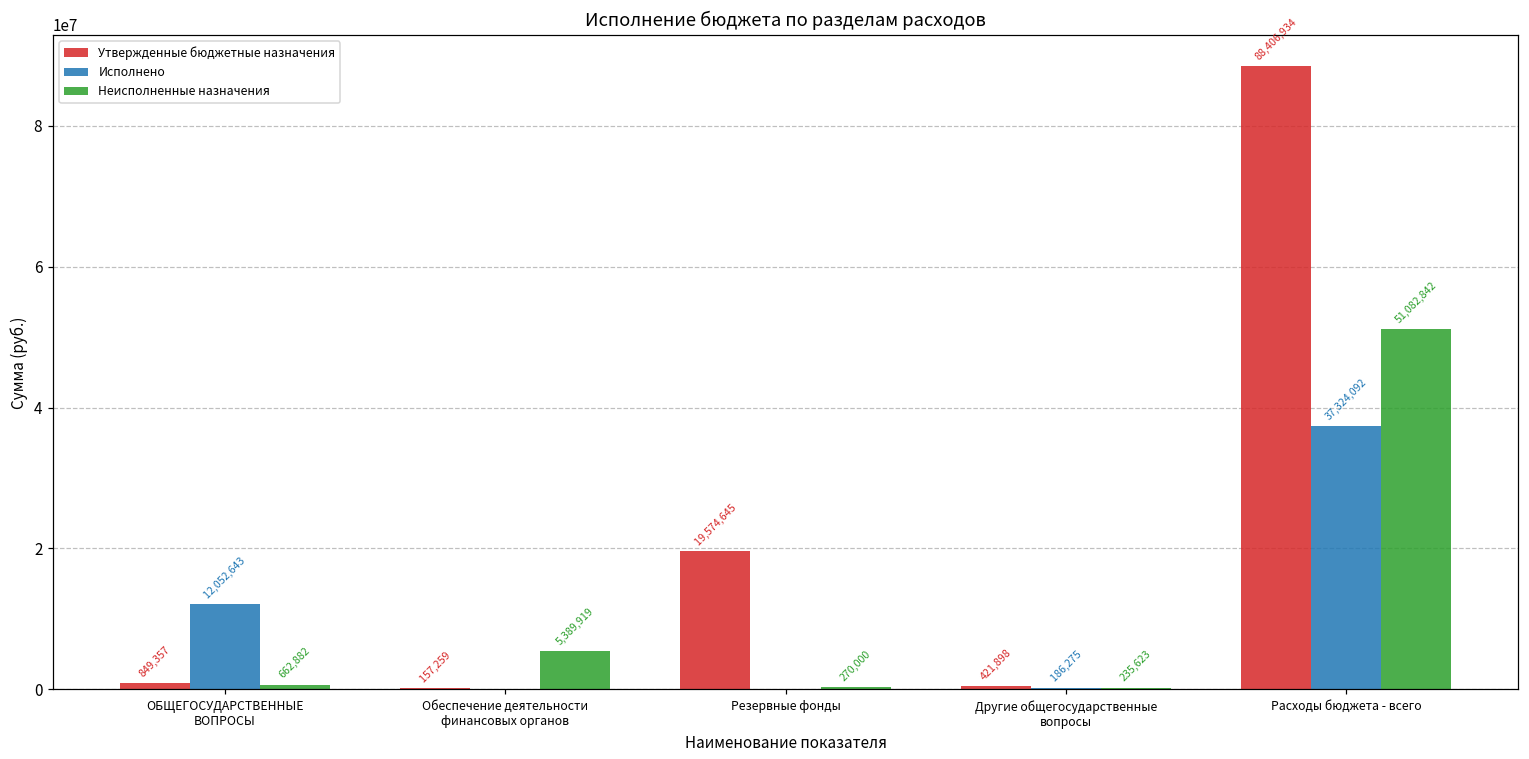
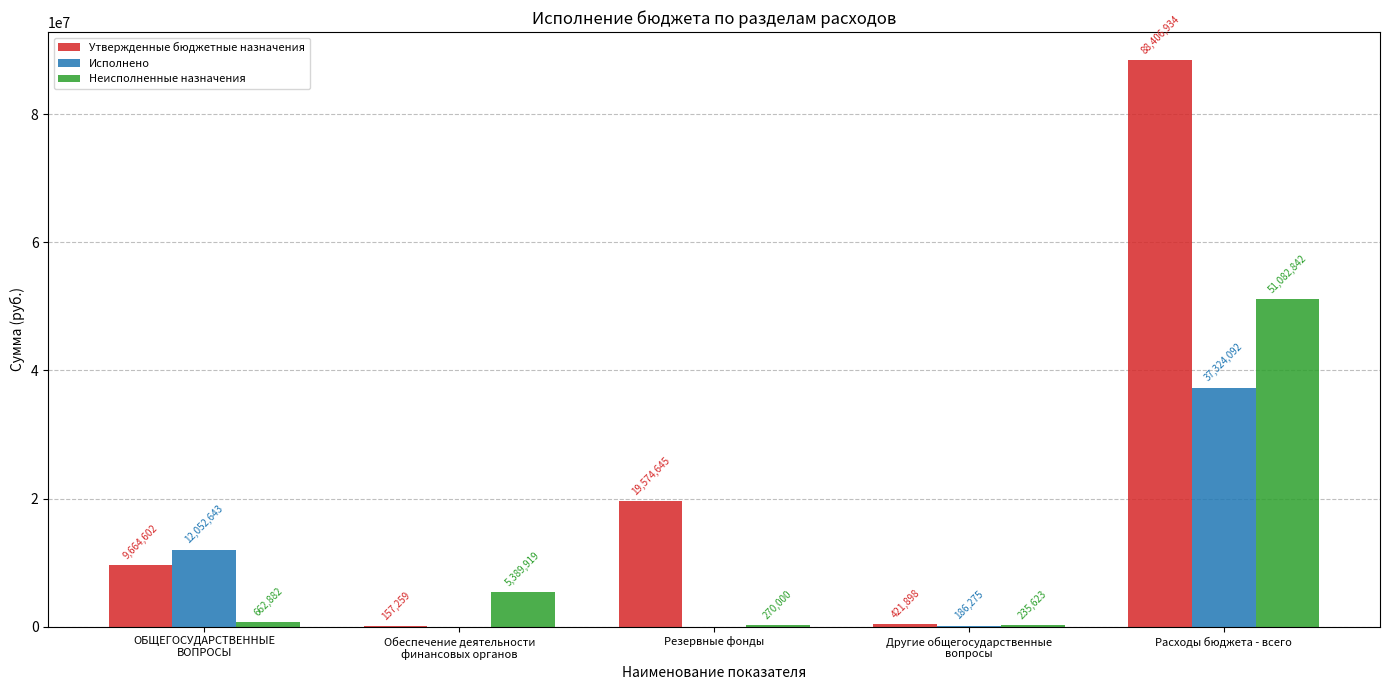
  {
    "Утвержденные бюджетные назначения": {
-     "ОБЩЕГОСУДАРСТВЕННЫЕ ВОПРОСЫ": "849,357",
+     "ОБЩЕГОСУДАРСТВЕННЫЕ ВОПРОСЫ": "9,664,602",
      "Обеспечение деятельности финансовых органов": "157,259",
      "Резервные фонды": "19,574,645",
      "Другие общегосударственные вопросы": "421,898",
      "Расходы бюджета - всего": "88,406,934"
    },
    "Исполнено": {
      "ОБЩЕГОСУДАРСТВЕННЫЕ ВОПРОСЫ": "12,052,643",
      "Другие общегосударственные вопросы": "186,275",
      "Расходы бюджета - всего": "37,324,092"
    },
    "Неисполненные назначения": {
      "ОБЩЕГОСУДАРСТВЕННЫЕ ВОПРОСЫ": "662,882",
      "Обеспечение деятельности финансовых органов": "5,389,919",
      "Резервные фонды": "270,000",
      "Другие общегосударственные вопросы": "235,623",
      "Расходы бюджета - всего": "51,082,842"
    }
  }
